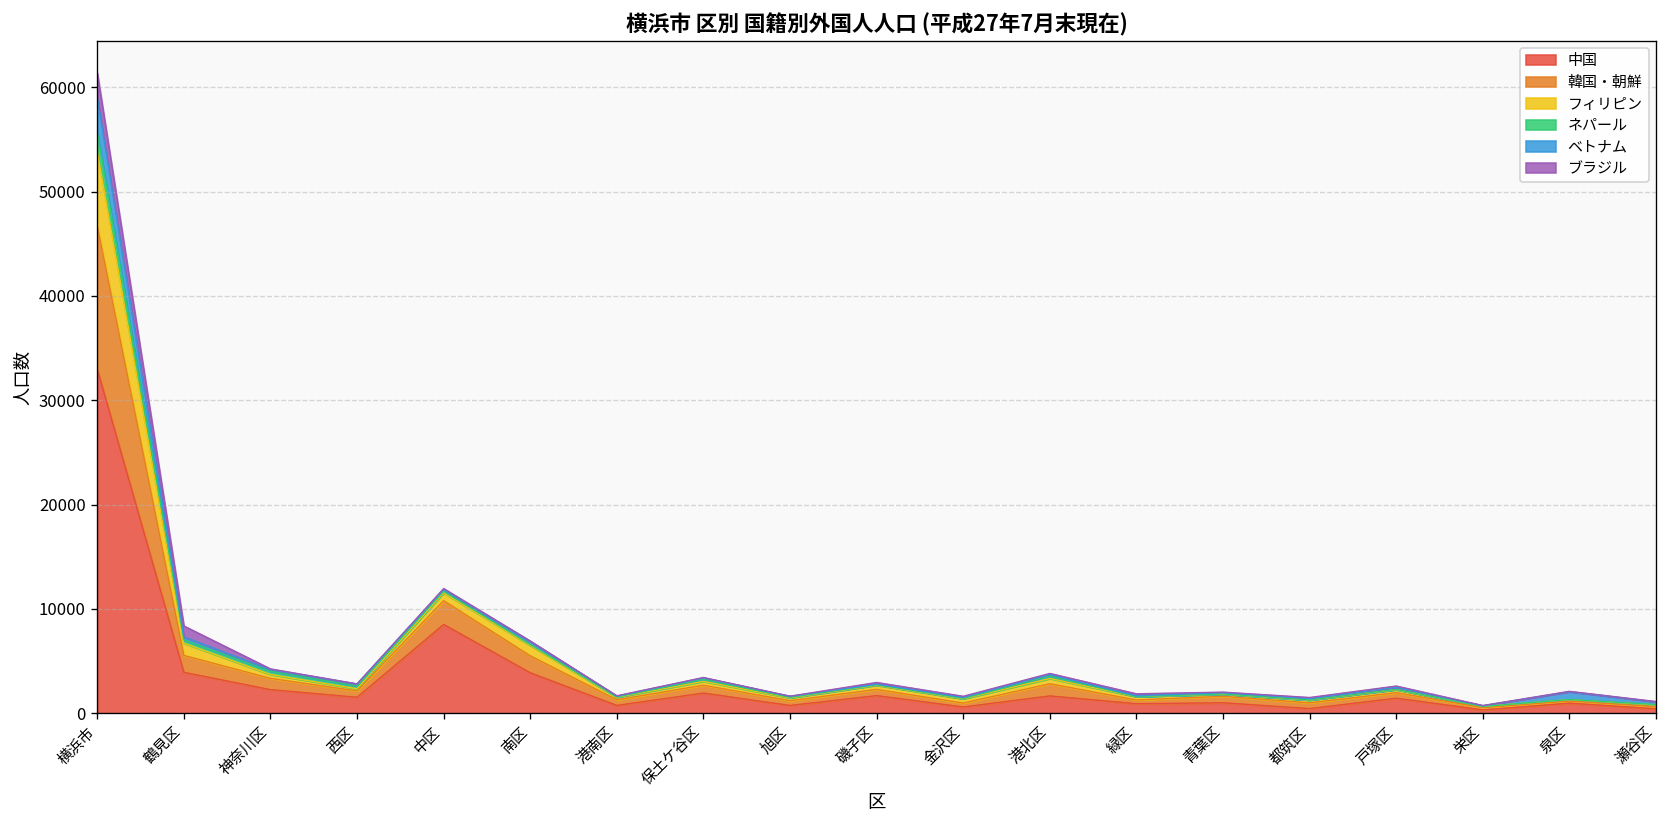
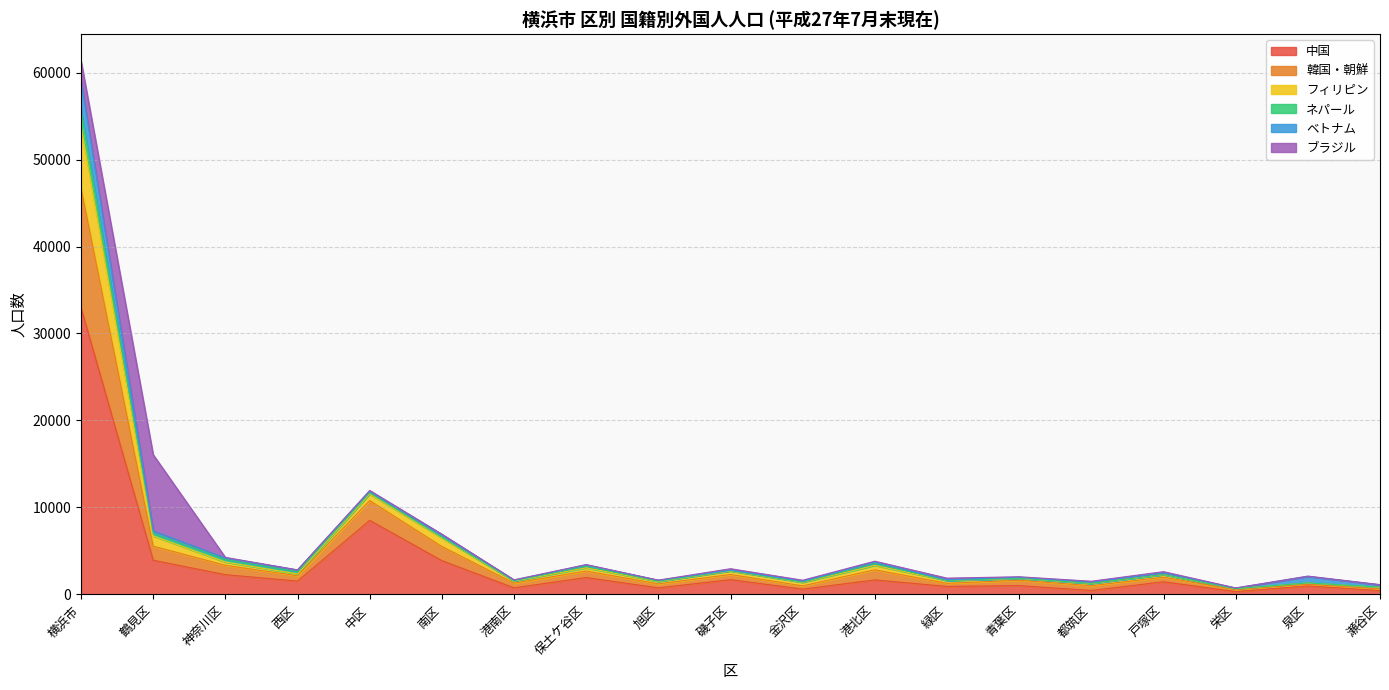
  {
    "フィリピン": {
      "横浜市": 7000,
      "鶴見区": 1000,
      "神奈川区": 0
    },
    "ネパール": {
      "横浜市": 2000
    },
    "ベトナム": {
      "横浜市": 3000
    },
    "ブラジル": {
      "横浜市": 2000,
-     "鶴見区": 1000
+     "鶴見区": 9000
    }
  }
